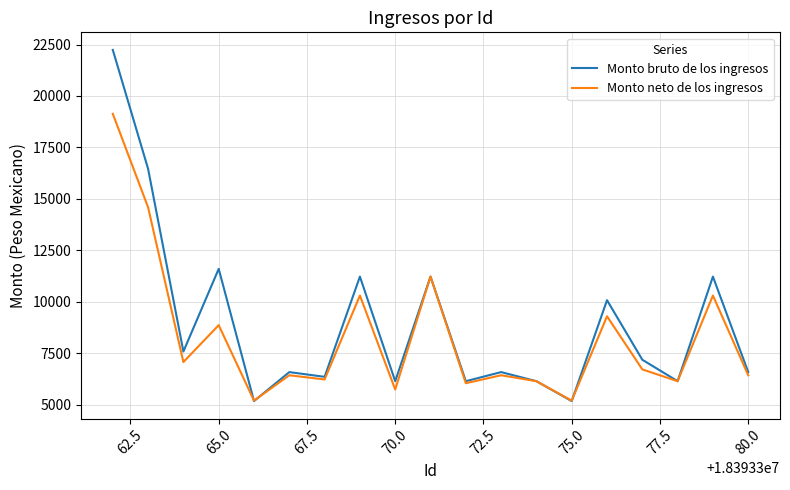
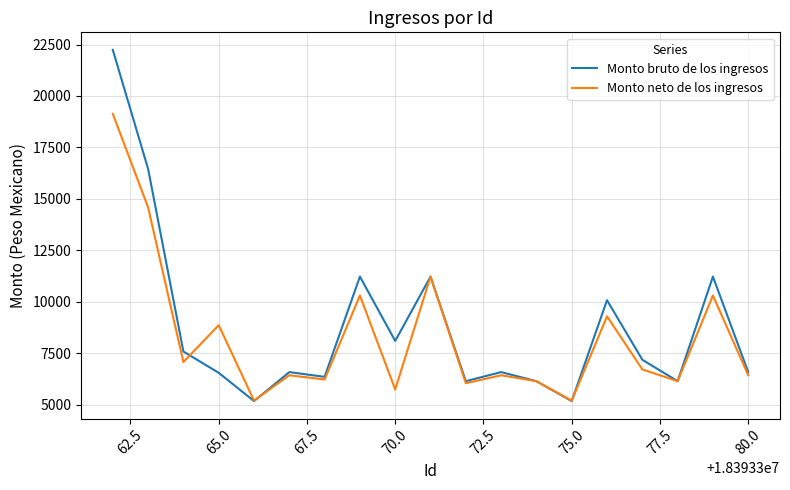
  {
    "Monto bruto de los ingresos": {
-     "65.0": 11600,
-     "70.0": 6100,
+     "65.0": 6600,
+     "70.0": 8100,
      "80.0": 6600
    },
    "Monto neto de los ingresos": {
      "65.0": 8900,
      "70.0": 5700,
      "80.0": 6400
    }
  }
